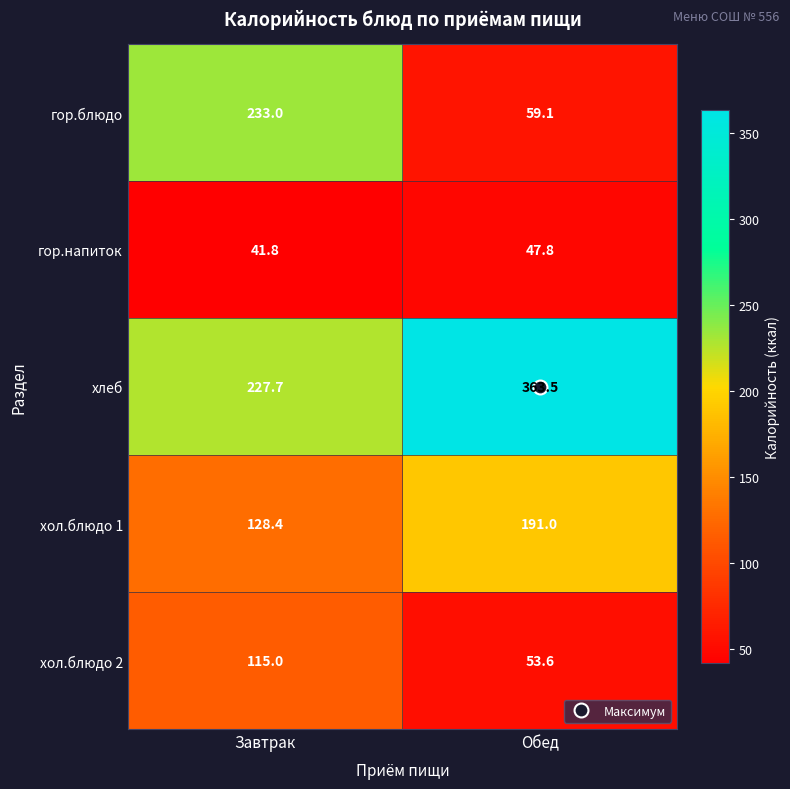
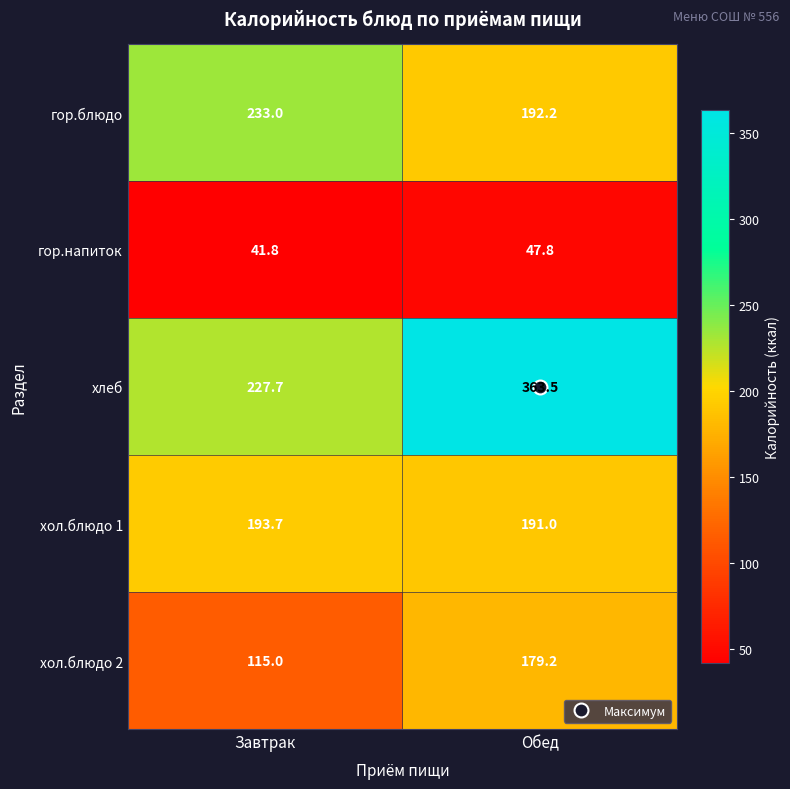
  {
    "гор.блюдо": {
      "Завтрак": 233.0,
-     "Обед": 59.1
+     "Обед": 192.2
    },
    "гор.напиток": {
      "Завтрак": 41.8,
      "Обед": 47.8
    },
    "хлеб": {
      "Завтрак": 227.7
    },
    "хол.блюдо 1": {
-     "Завтрак": 128.4,
+     "Завтрак": 193.7,
      "Обед": 191.0
    },
    "хол.блюдо 2": {
      "Завтрак": 115.0,
-     "Обед": 53.6
+     "Обед": 179.2
    }
  }
